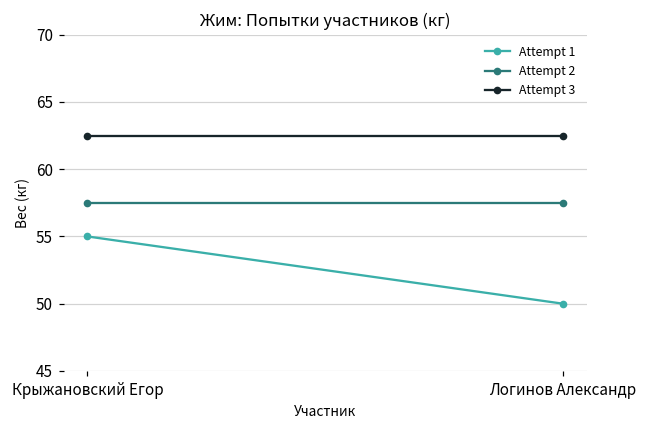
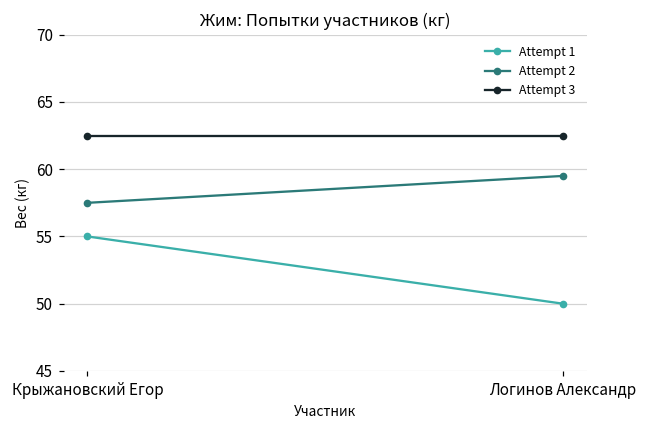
  {
    "Attempt 1": {
      "Крыжановский Егор": 55.0,
      "Логинов Александр": 50.0
    },
    "Attempt 2": {
      "Крыжановский Егор": 57.5,
-     "Логинов Александр": 57.5
+     "Логинов Александр": 59.5
    },
    "Attempt 3": {
      "Крыжановский Егор": 62.5,
      "Логинов Александр": 62.5
    }
  }
